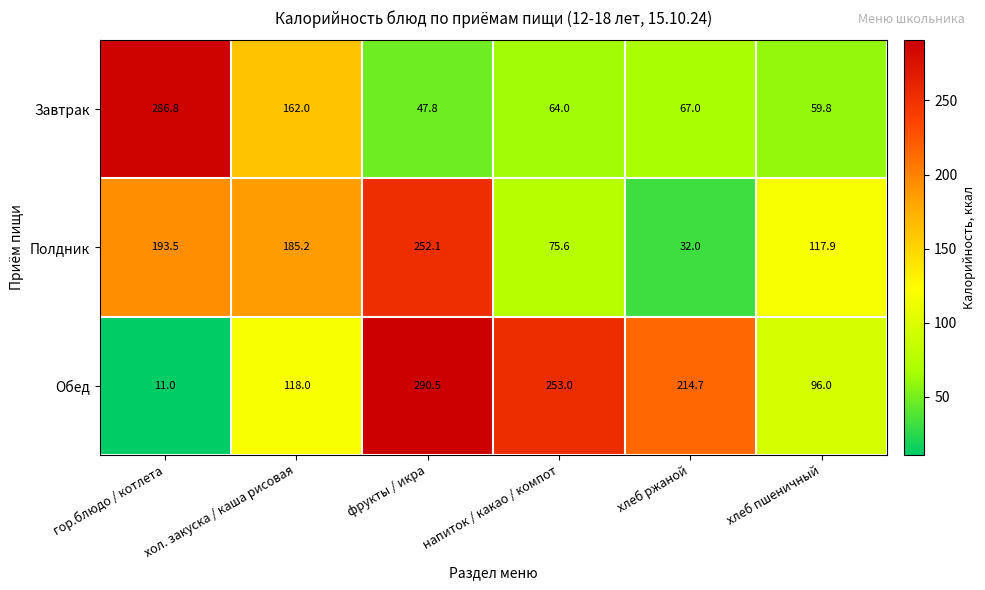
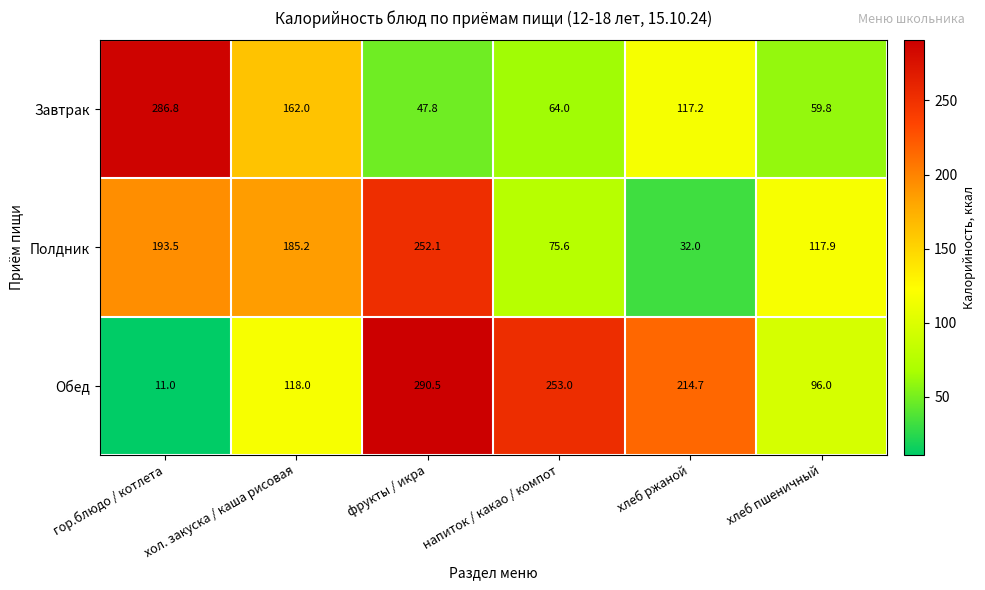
  {
    "Завтрак": {
      "гор.блюдо / котлета": 286.8,
      "хол. закуска / каша рисовая": 162.0,
      "фрукты / икра": 47.8,
      "напиток / какао / компот": 64.0,
-     "хлеб ржаной": 67.0,
+     "хлеб ржаной": 117.2,
      "хлеб пшеничный": 59.8
    },
    "Полдник": {
      "гор.блюдо / котлета": 193.5,
      "хол. закуска / каша рисовая": 185.2,
      "фрукты / икра": 252.1,
      "напиток / какао / компот": 75.6,
      "хлеб ржаной": 32.0,
      "хлеб пшеничный": 117.9
    },
    "Обед": {
      "гор.блюдо / котлета": 11.0,
      "хол. закуска / каша рисовая": 118.0,
      "фрукты / икра": 290.5,
      "напиток / какао / компот": 253.0,
      "хлеб ржаной": 214.7,
      "хлеб пшеничный": 96.0
    }
  }
